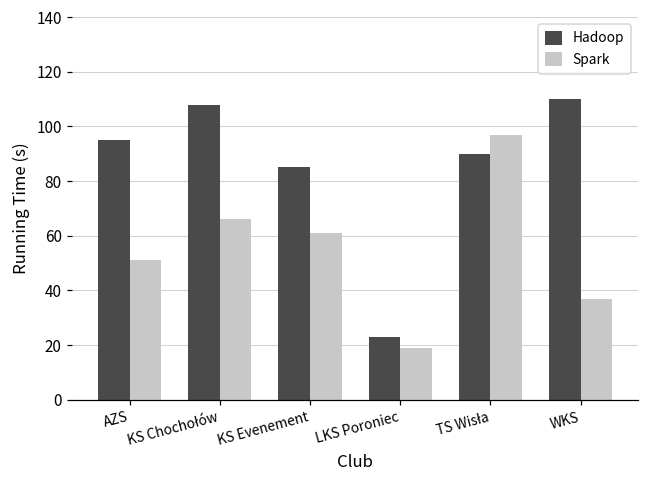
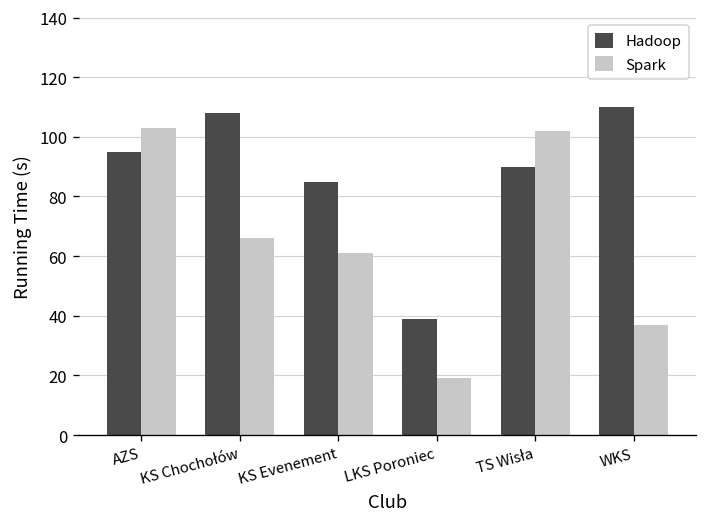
  {
    "Hadoop": {
      "AZS": 95,
      "KS Chochołów": 108,
      "KS Evenement": 85,
-     "LKS Poroniec": 23,
+     "LKS Poroniec": 39,
      "TS Wisła": 90,
      "WKS": 110
    },
    "Spark": {
-     "AZS": 51,
+     "AZS": 103,
      "KS Chochołów": 66,
      "KS Evenement": 61,
      "LKS Poroniec": 19,
-     "TS Wisła": 97,
+     "TS Wisła": 102,
      "WKS": 37
    }
  }
